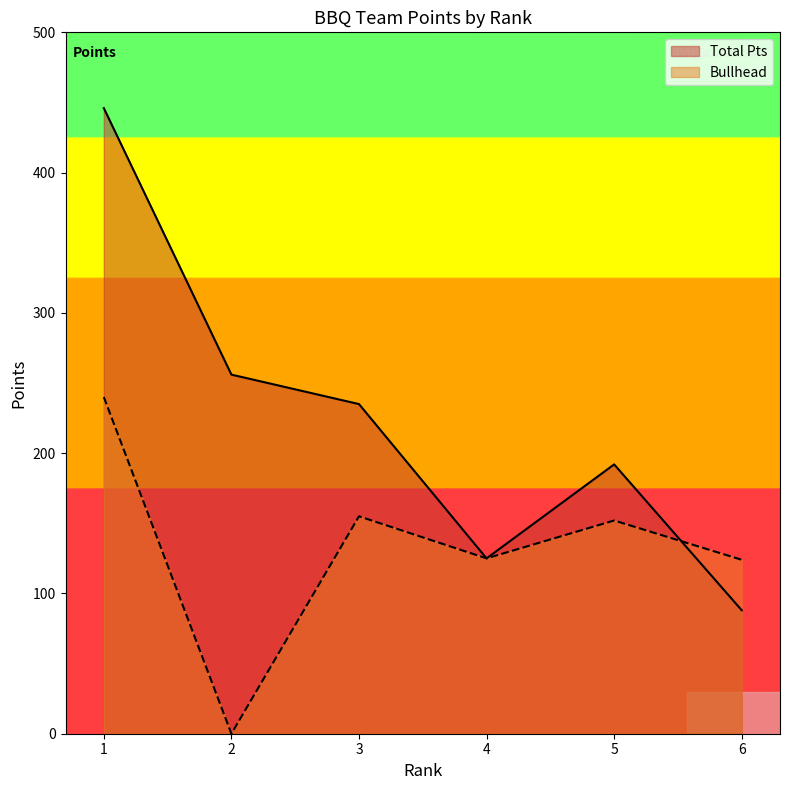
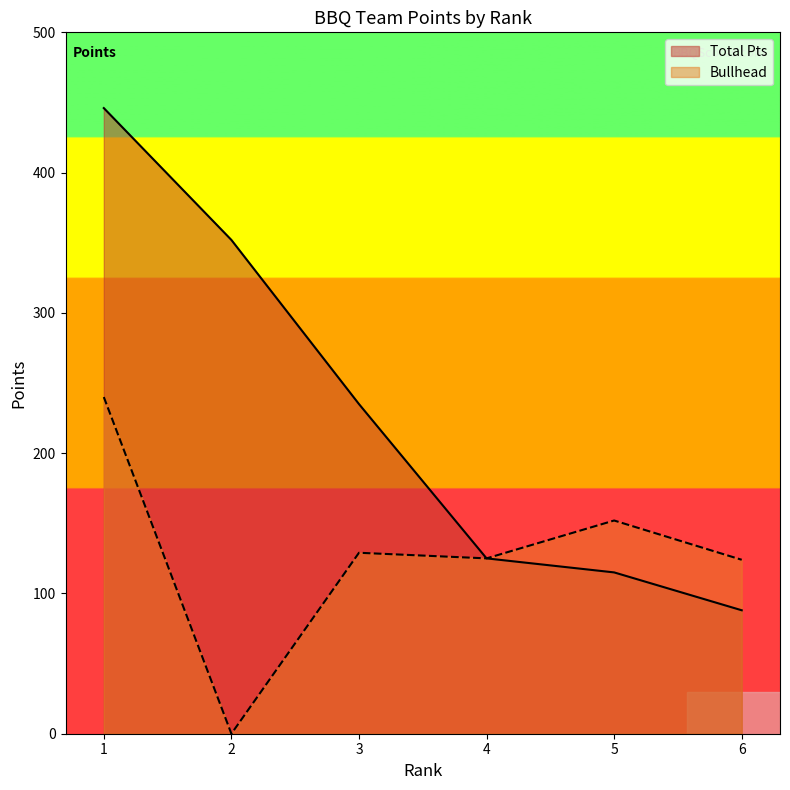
  {
    "Total Pts": {
      "1": 446,
-     "2": 256,
+     "2": 352,
      "3": 235,
-     "5": 192,
+     "5": 115,
      "6": 88
    },
    "Bullhead": {
      "1": 240,
      "2": 0,
-     "3": 155,
+     "3": 129,
      "5": 152,
      "6": 124
    }
  }
